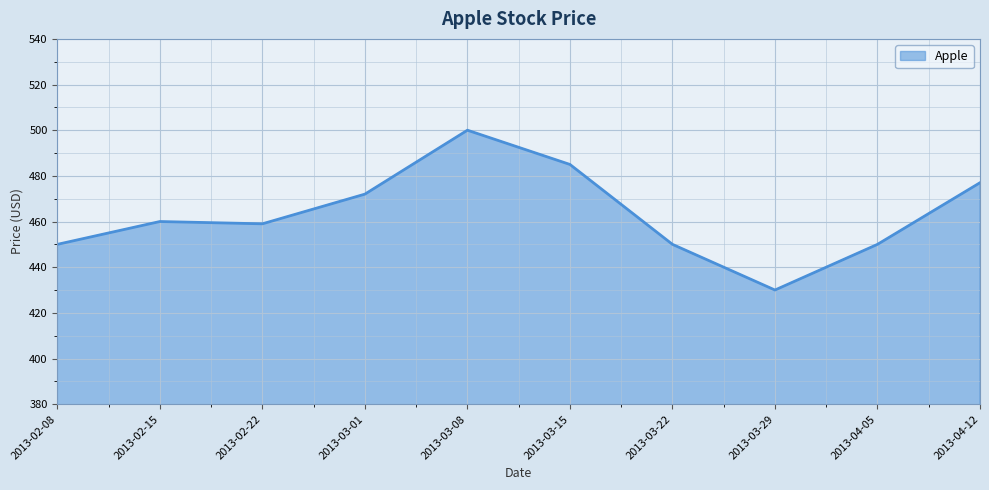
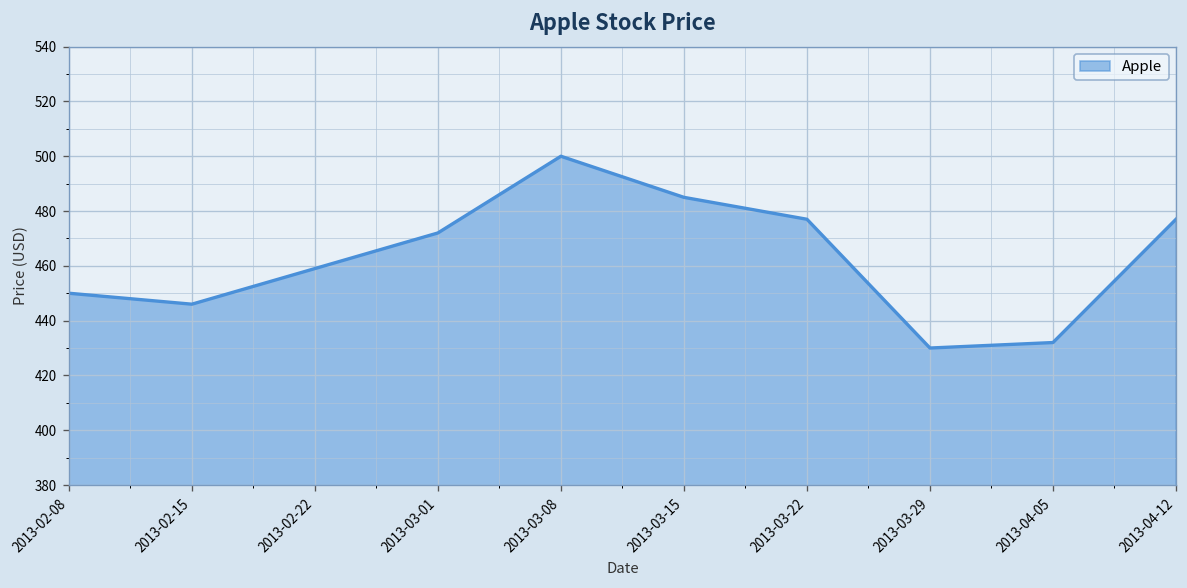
  {
    "2013-02-08": 450,
-   "2013-02-15": 460,
+   "2013-02-15": 446,
    "2013-02-22": 459,
    "2013-03-01": 472,
    "2013-03-08": 500,
    "2013-03-15": 485,
-   "2013-03-22": 450,
+   "2013-03-22": 477,
    "2013-03-29": 430,
-   "2013-04-05": 450,
+   "2013-04-05": 432,
    "2013-04-12": 477
  }
